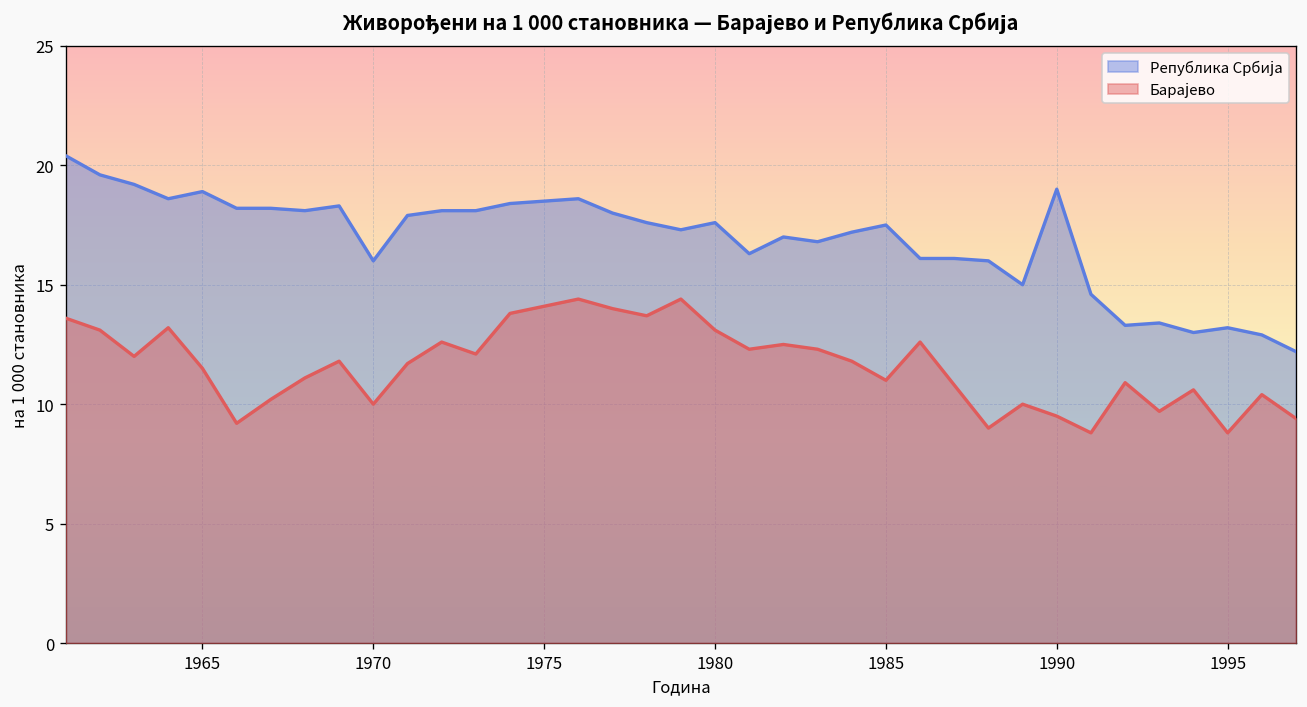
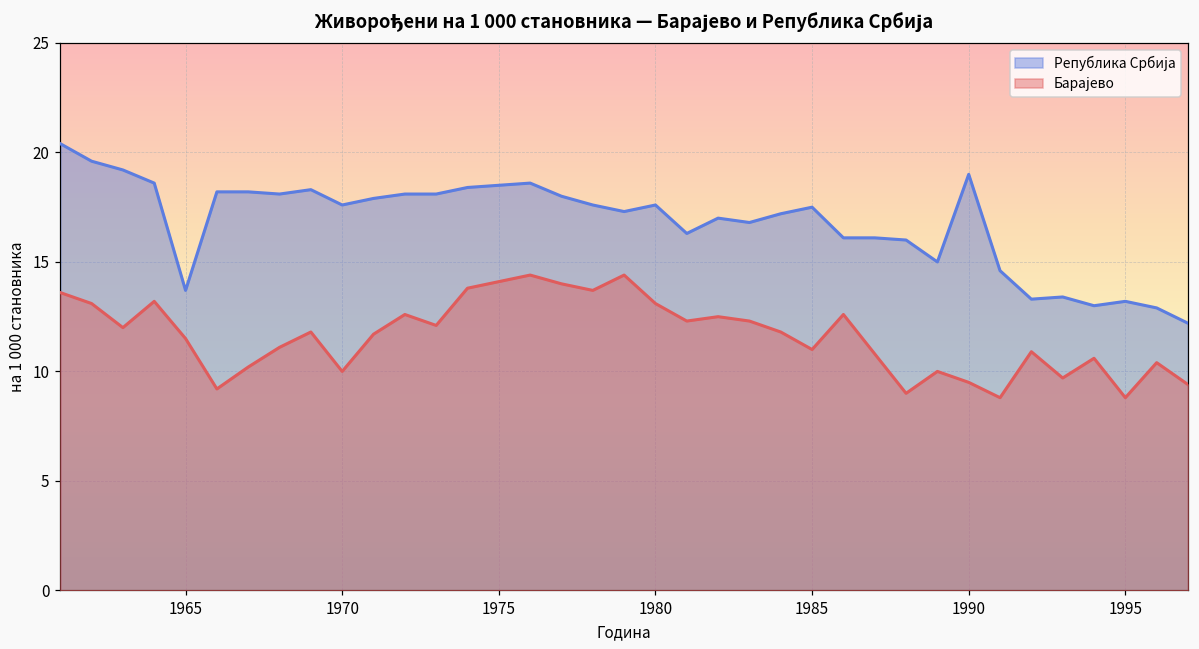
  {
    "Република Србија": {
-     "1965": 18.9,
-     "1970": 16.0,
+     "1965": 13.7,
+     "1970": 17.6,
      "1975": 18.5,
      "1980": 17.6,
      "1985": 17.5,
      "1990": 19.0,
      "1995": 13.2
    },
    "Барајево": {
      "1965": 11.5,
      "1970": 10.0,
      "1975": 14.1,
      "1980": 13.1,
      "1985": 11.0,
      "1990": 9.5,
      "1995": 8.8
    }
  }
